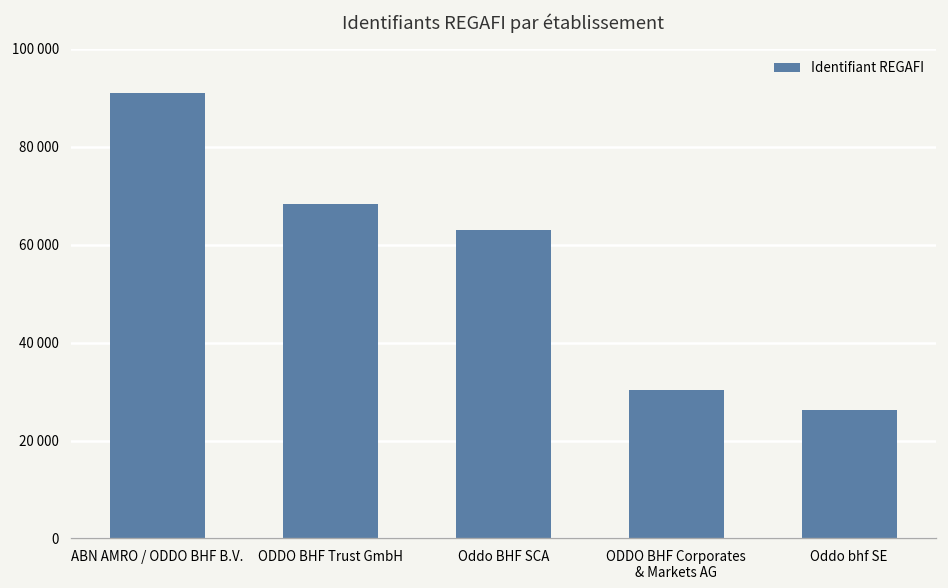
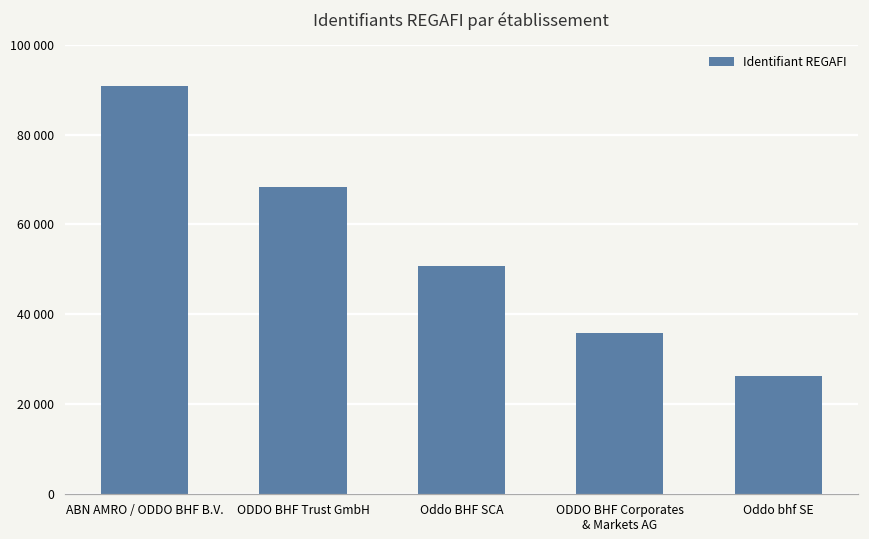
  {
    "ABN AMRO / ODDO BHF B.V.": 91000,
    "ODDO BHF Trust GmbH": 68000,
-   "Oddo BHF SCA": 63000,
-   "ODDO BHF Corporates & Markets AG": 30000,
+   "Oddo BHF SCA": 51000,
+   "ODDO BHF Corporates & Markets AG": 36000,
    "Oddo bhf SE": 26000
  }
